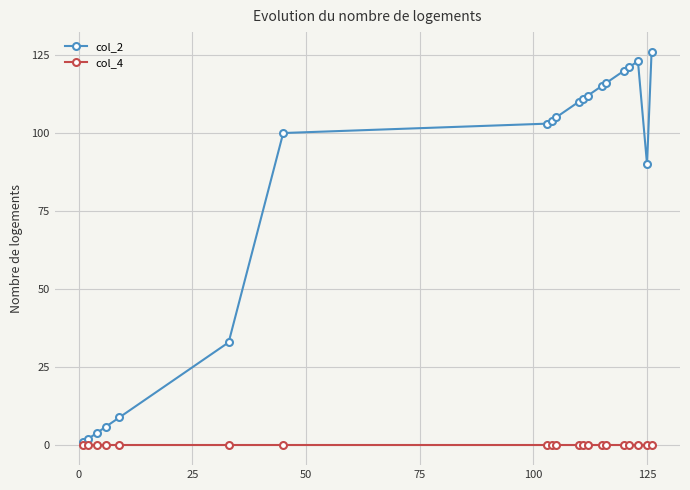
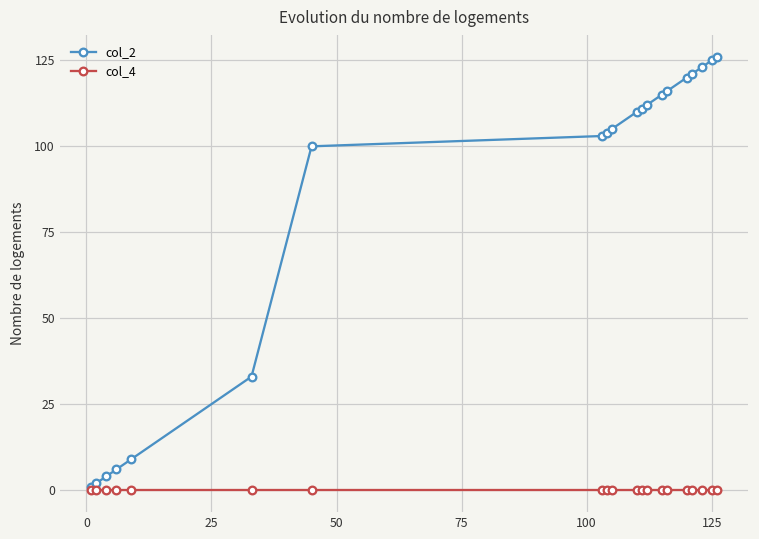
  {
    "col_2": {
-     "125": 90
+     "125": 125
    },
    "col_4": {
      "125": 0
    }
  }
